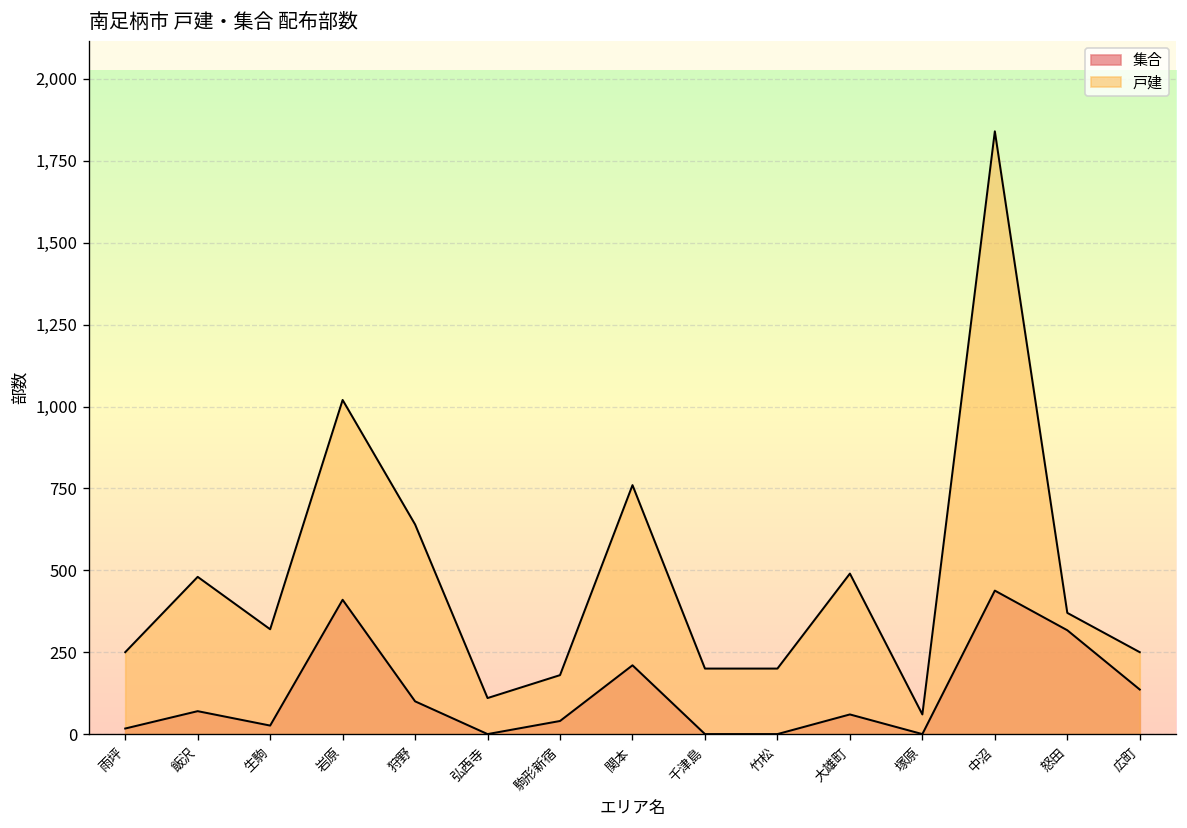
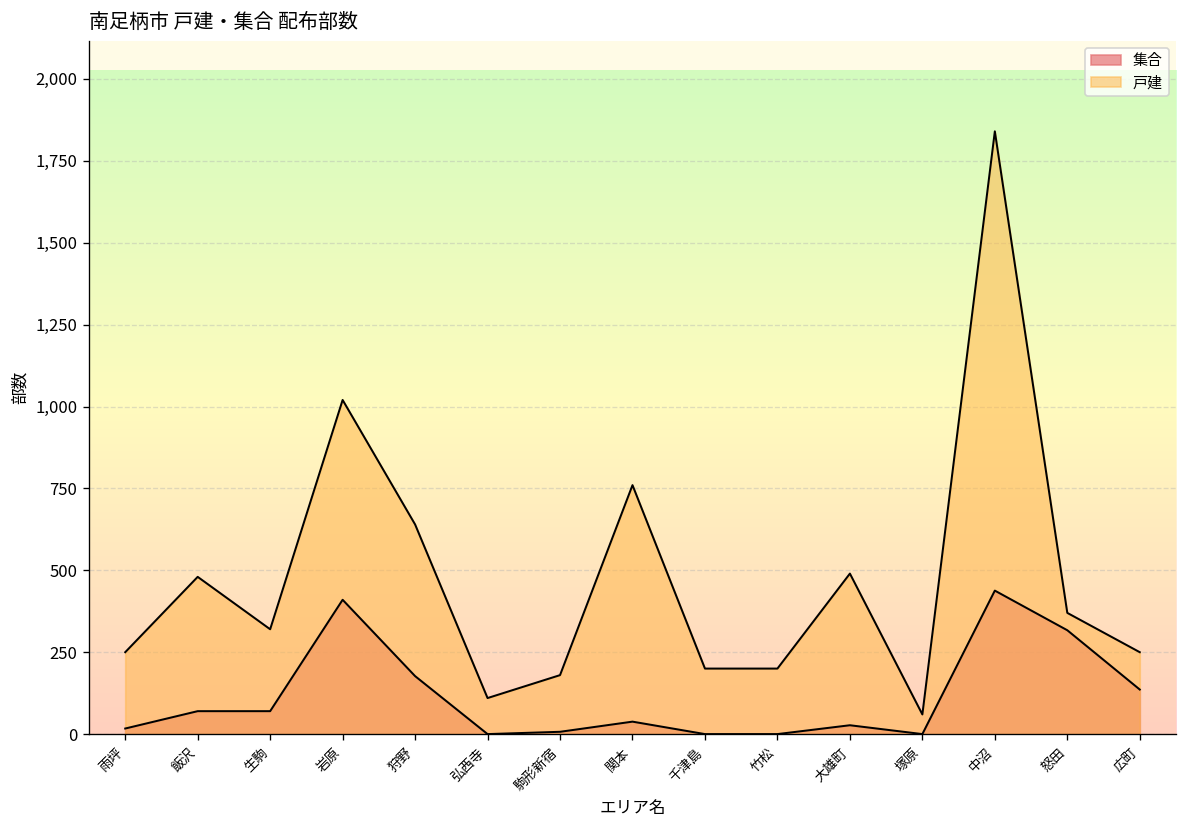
  {
    "集合": {
      "雨坪": "20",
      "飯沢": "70",
-     "生駒": "30",
+     "生駒": "70",
      "岩原": "410",
-     "狩野": "100",
+     "狩野": "180",
      "弘西寺": "0",
-     "駒形新宿": "40",
-     "関本": "210",
+     "駒形新宿": "10",
+     "関本": "40",
      "千津島": "0",
      "竹松": "0",
-     "大雄町": "60",
+     "大雄町": "30",
      "塚原": "0",
      "中沼": "440",
      "怒田": "320",
      "広町": "140"
    },
    "戸建": {
      "雨坪": "250",
      "飯沢": "480",
      "生駒": "320",
      "岩原": "1,020",
      "狩野": "640",
      "弘西寺": "110",
      "駒形新宿": "180",
      "関本": "760",
      "千津島": "200",
      "竹松": "200",
      "大雄町": "490",
      "塚原": "60",
      "中沼": "1,840",
      "怒田": "370",
      "広町": "250"
    }
  }
